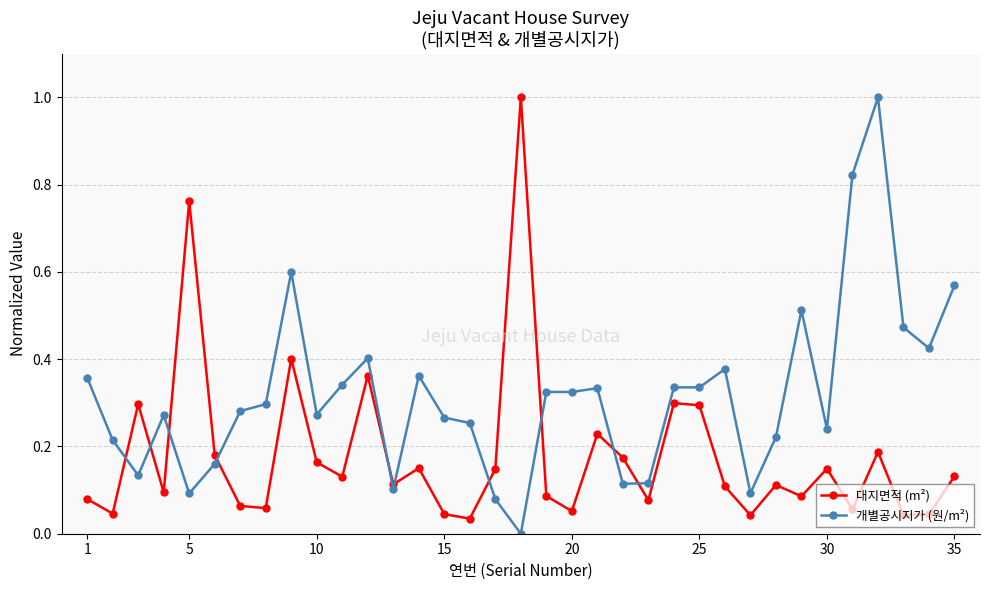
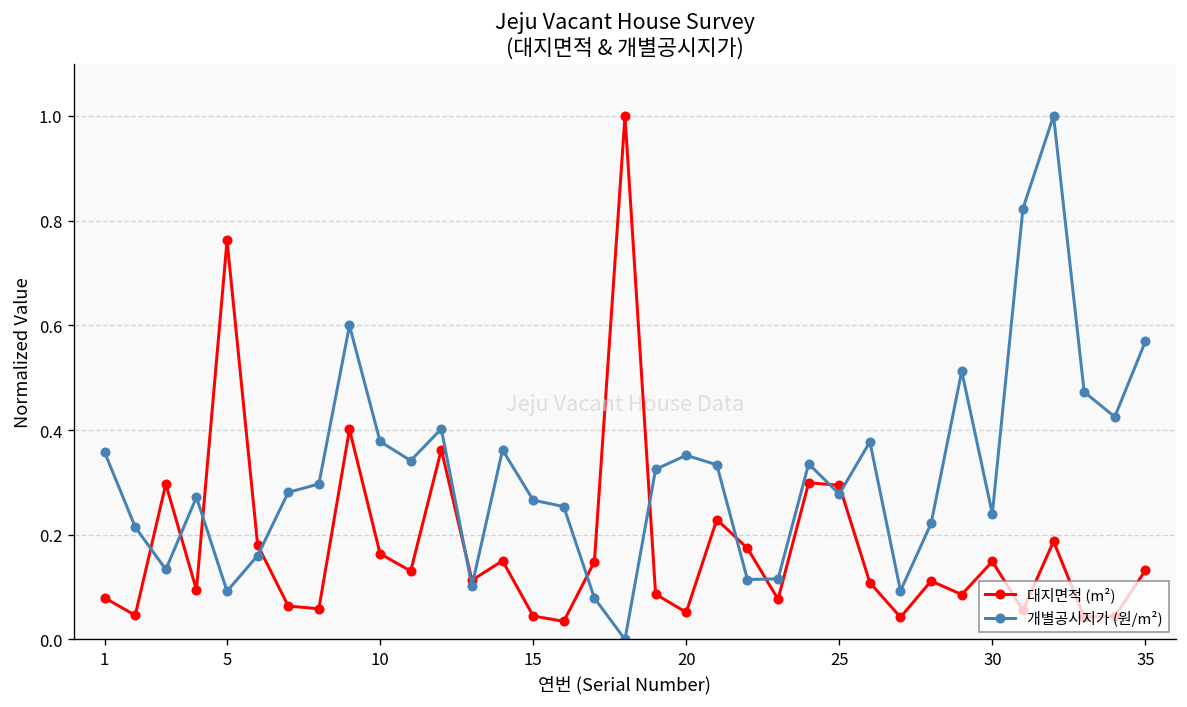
  {
    "대지면적 (m²)": {
      "1": 0.08,
      "5": 0.76,
      "10": 0.16,
      "15": 0.04,
      "20": 0.05,
      "25": 0.29,
      "30": 0.15,
      "35": 0.13
    },
    "개별공시지가 (원/m²)": {
      "1": 0.36,
      "5": 0.09,
-     "10": 0.27,
+     "10": 0.38,
      "15": 0.27,
-     "20": 0.32,
-     "25": 0.34,
+     "20": 0.35,
+     "25": 0.28,
      "30": 0.24,
      "35": 0.57
    }
  }
